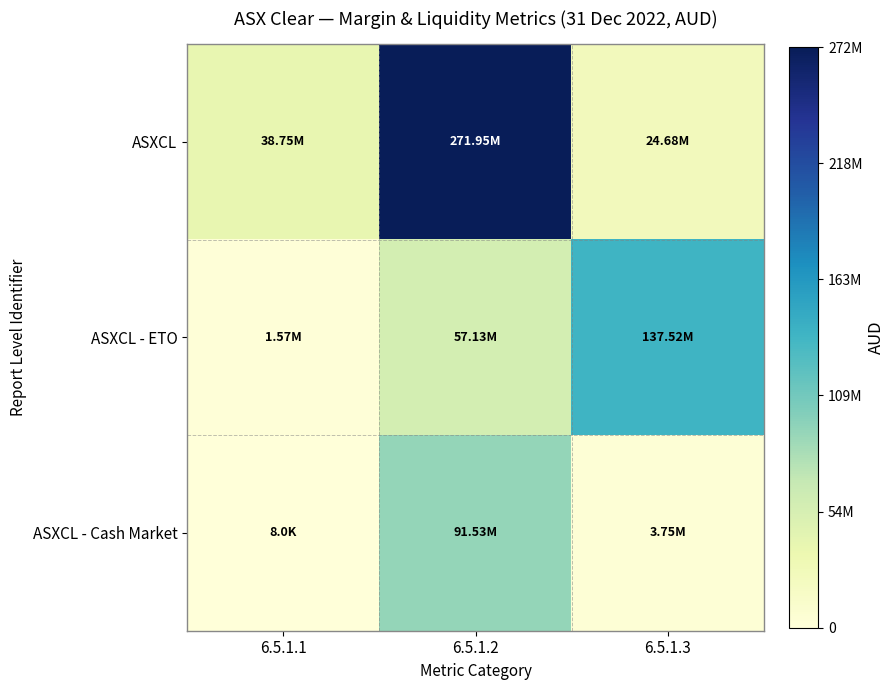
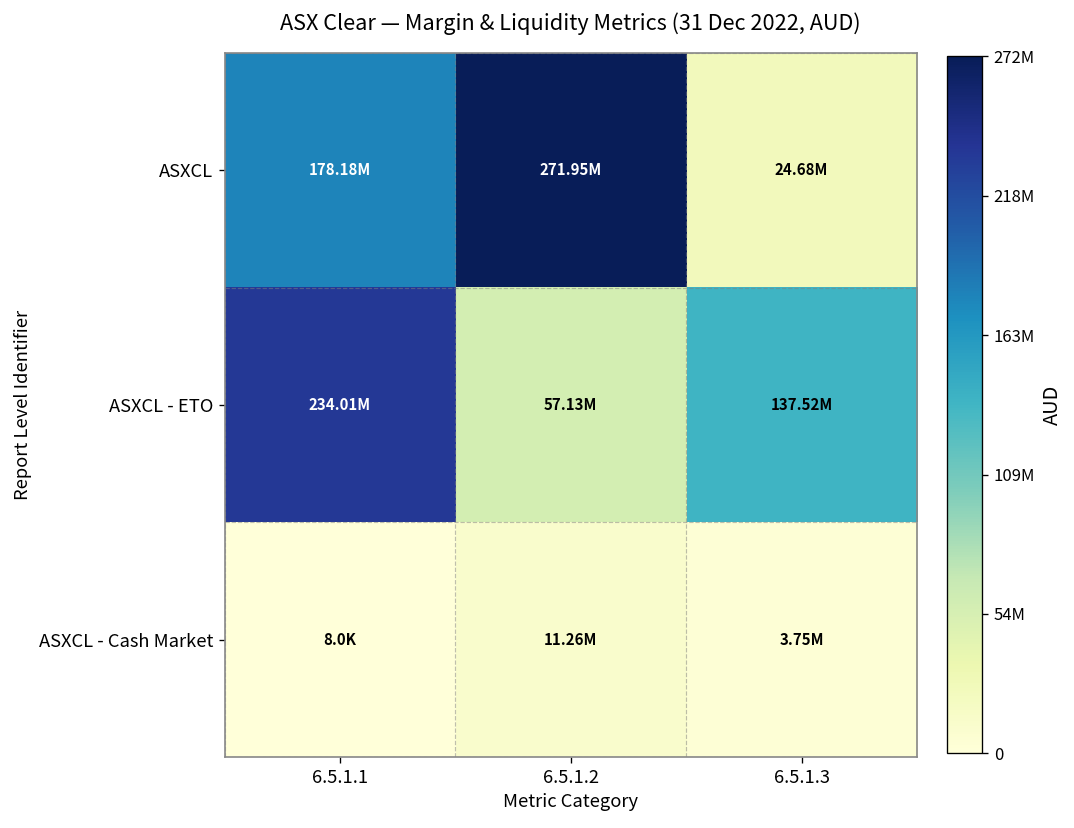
  {
    "ASXCL": {
-     "6.5.1.1": "38.75M",
+     "6.5.1.1": "178.18M",
      "6.5.1.2": "271.95M",
      "6.5.1.3": "24.68M"
    },
    "ASXCL - ETO": {
-     "6.5.1.1": "1.57M",
+     "6.5.1.1": "234.01M",
      "6.5.1.2": "57.13M",
      "6.5.1.3": "137.52M"
    },
    "ASXCL - Cash Market": {
      "6.5.1.1": "8.0K",
-     "6.5.1.2": "91.53M",
+     "6.5.1.2": "11.26M",
      "6.5.1.3": "3.75M"
    }
  }
